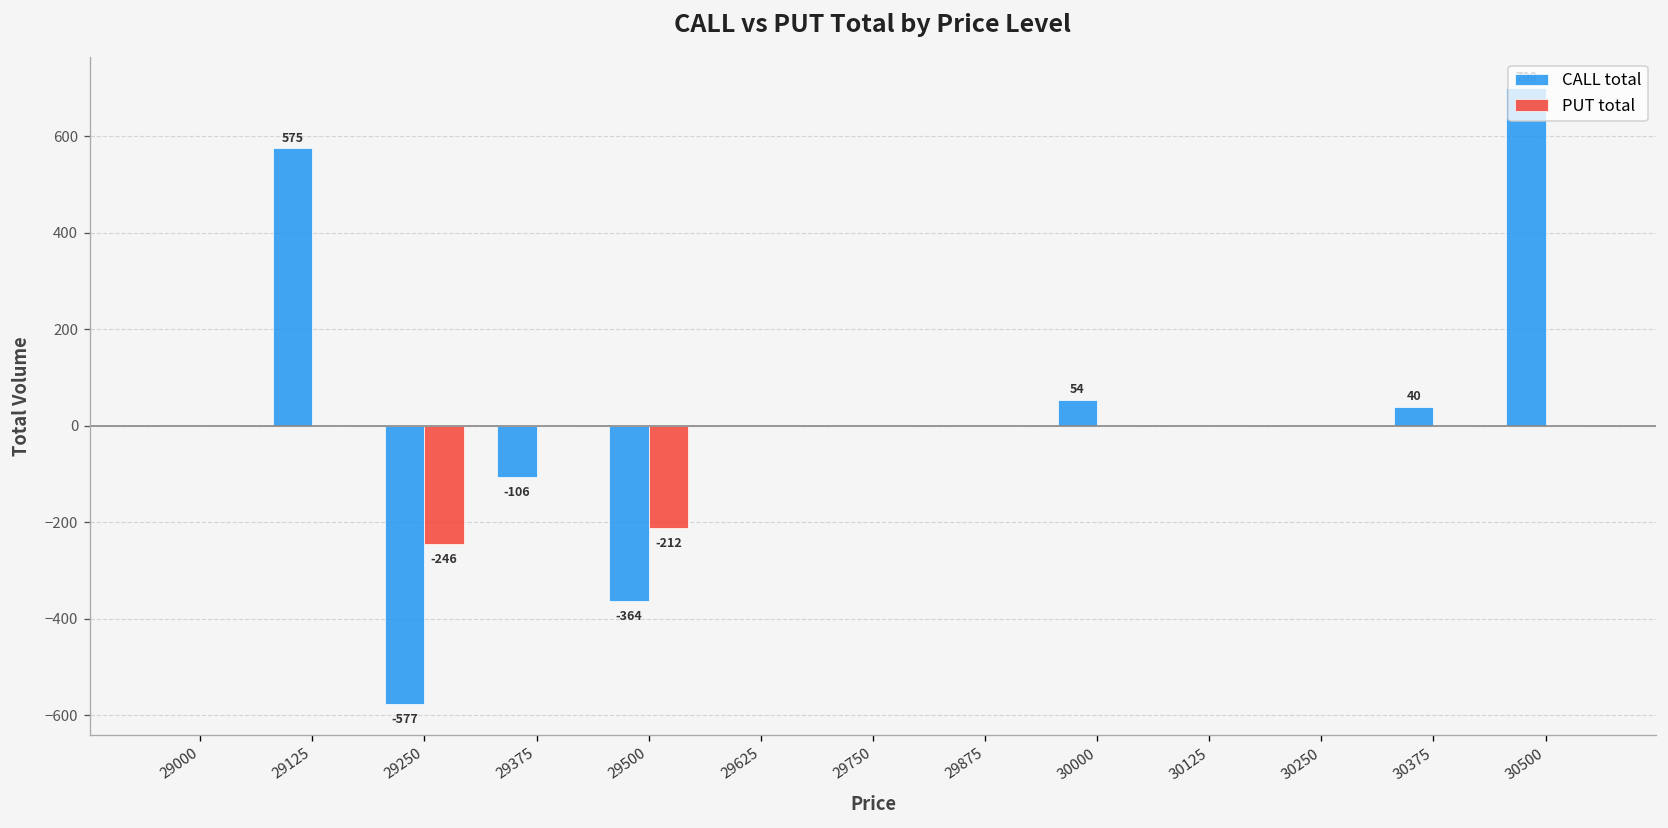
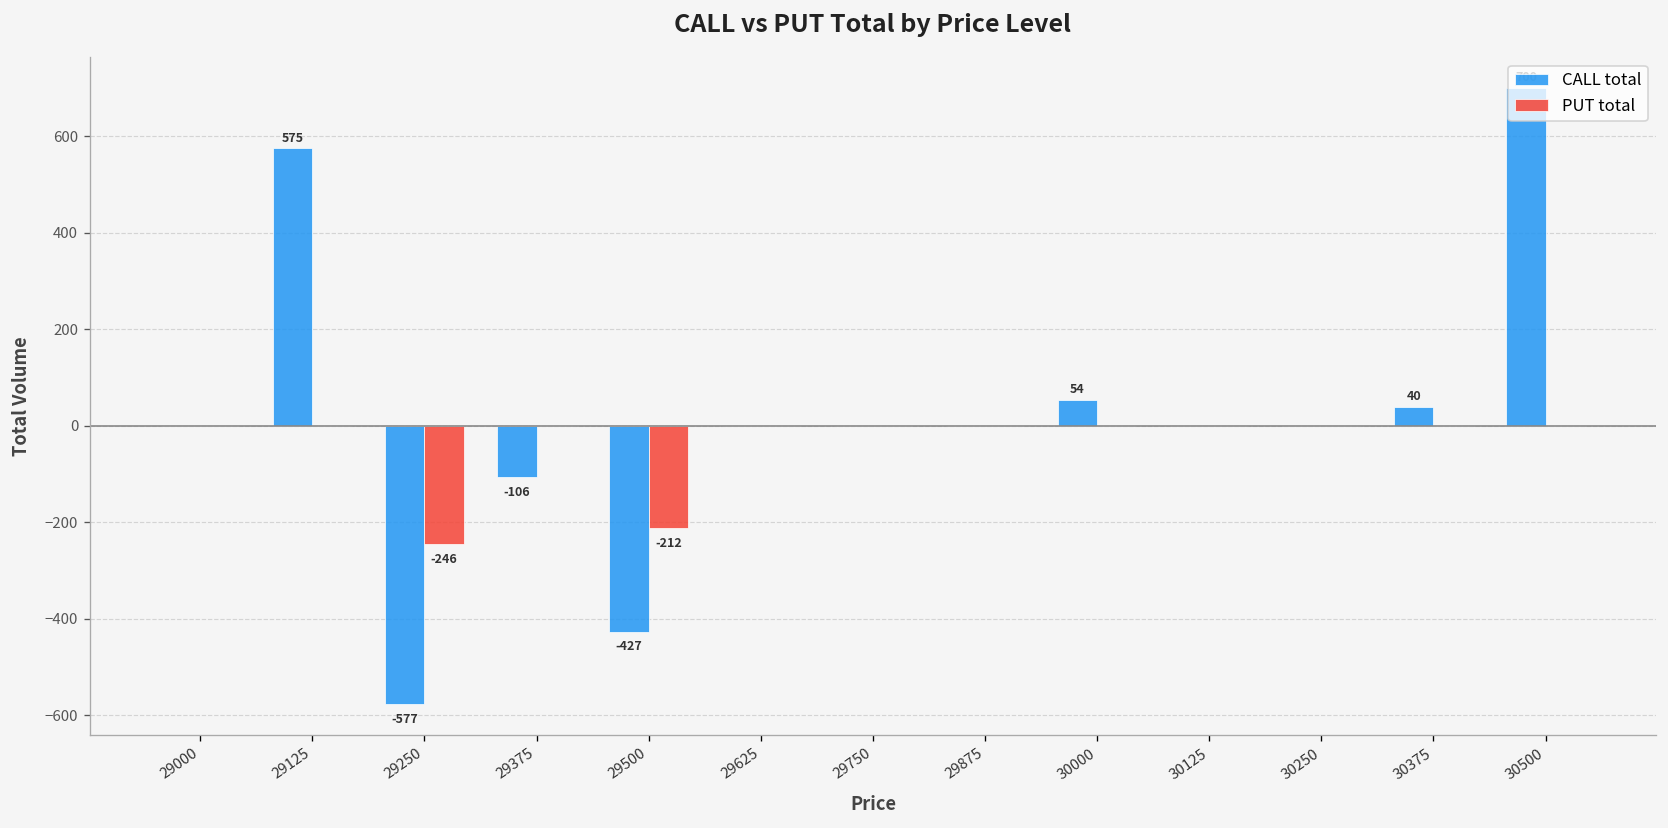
  {
    "CALL total": {
      "29125": 575,
      "29250": -577,
      "29375": -106,
-     "29500": -364,
+     "29500": -427,
      "30000": 54,
      "30375": 40
    },
    "PUT total": {
      "29250": -246,
      "29500": -212
    }
  }
